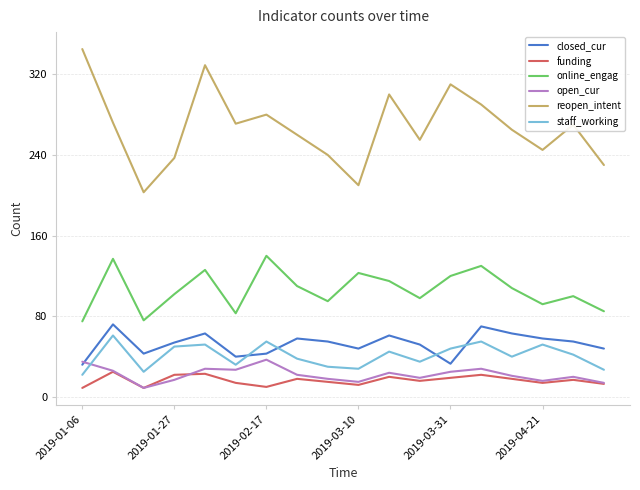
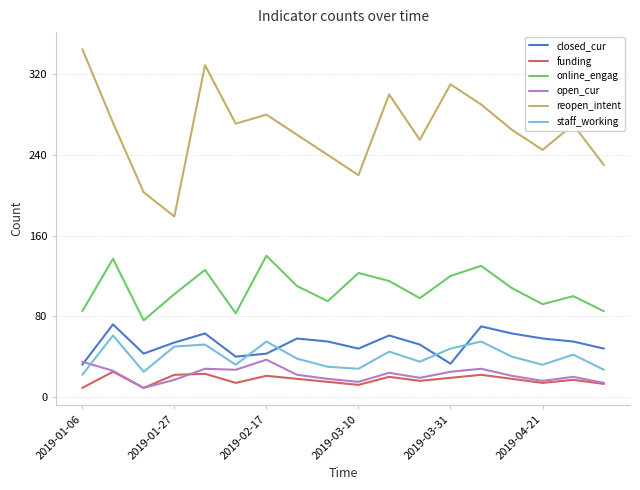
  {
    "closed_cur": {
      "2019-01-06": 32,
      "2019-01-27": 54,
      "2019-02-17": 43,
      "2019-03-10": 48,
      "2019-03-31": 33,
      "2019-04-21": 58
    },
    "funding": {
      "2019-01-06": 9,
      "2019-01-27": 22,
-     "2019-02-17": 10,
+     "2019-02-17": 21,
      "2019-03-10": 12,
      "2019-03-31": 19
    },
    "online_engag": {
-     "2019-01-06": 75,
+     "2019-01-06": 85,
      "2019-01-27": 102,
      "2019-02-17": 140,
      "2019-03-10": 123,
      "2019-03-31": 120,
      "2019-04-21": 92
    },
    "open_cur": {
      "2019-01-06": 35,
      "2019-01-27": 17,
      "2019-02-17": 37,
      "2019-03-10": 15,
      "2019-03-31": 25
    },
    "reopen_intent": {
      "2019-01-06": 345,
-     "2019-01-27": 237,
+     "2019-01-27": 179,
      "2019-02-17": 280,
-     "2019-03-10": 210,
+     "2019-03-10": 220,
      "2019-03-31": 310,
      "2019-04-21": 245
    },
    "staff_working": {
      "2019-01-06": 22,
      "2019-01-27": 50,
      "2019-02-17": 55,
      "2019-03-10": 28,
      "2019-03-31": 48,
-     "2019-04-21": 52
+     "2019-04-21": 32
    }
  }
